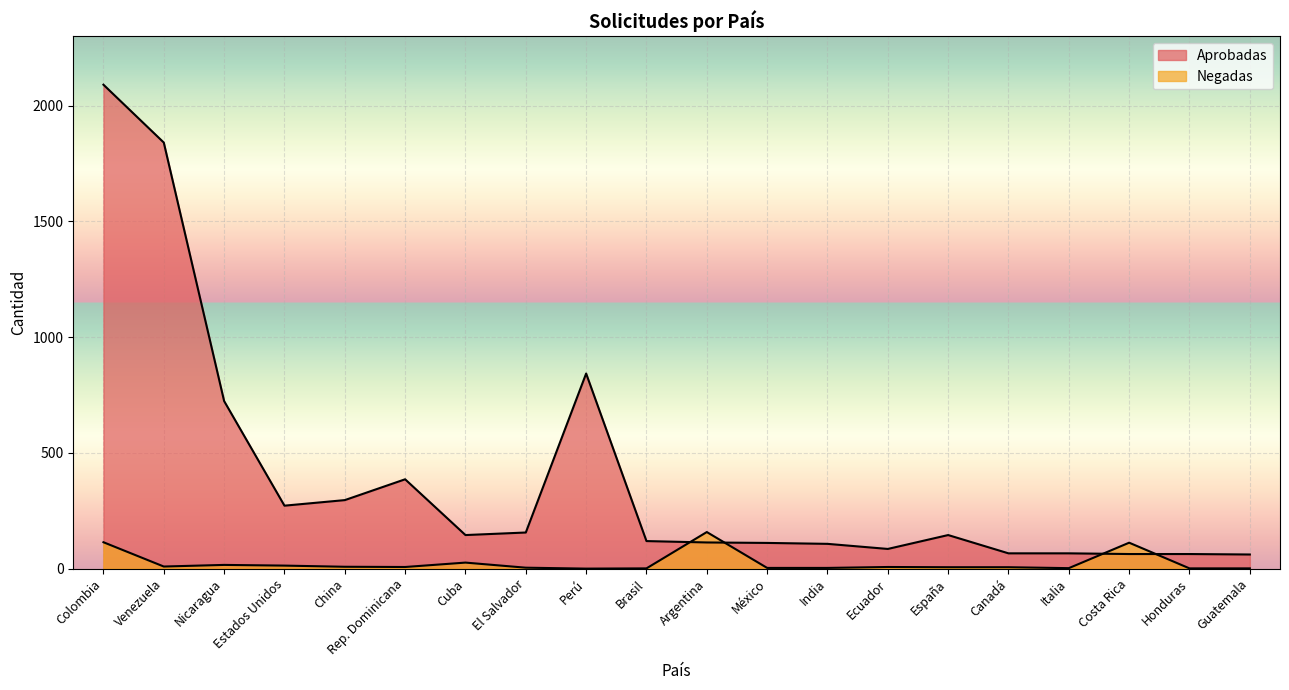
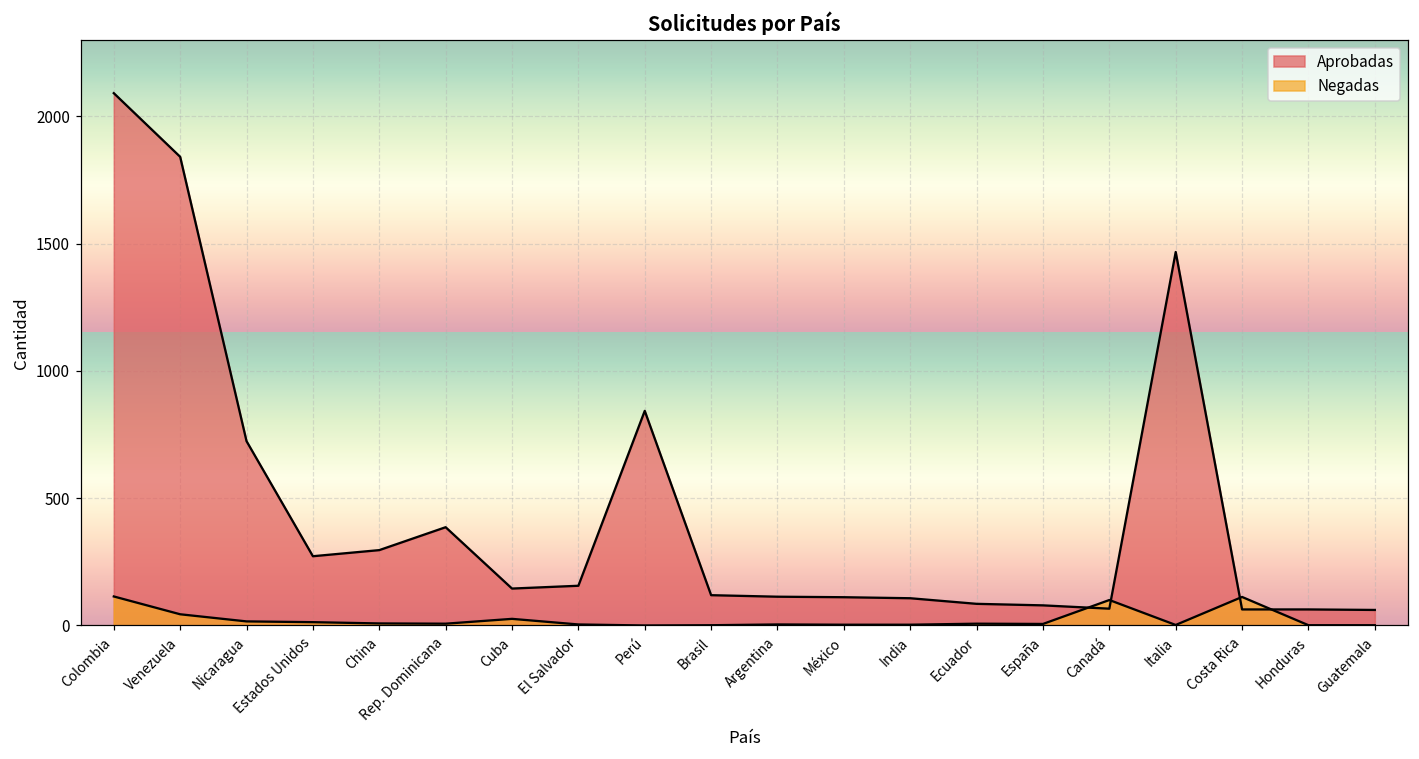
  {
    "Aprobadas": {
      "Colombia": 2090,
      "Venezuela": 1840,
      "Nicaragua": 720,
      "Estados Unidos": 270,
      "China": 300,
      "Rep. Dominicana": 390,
      "Cuba": 150,
      "El Salvador": 160,
      "Perú": 840,
      "Brasil": 120,
      "Argentina": 110,
      "México": 110,
      "India": 110,
      "Ecuador": 90,
-     "España": 150,
+     "España": 80,
      "Canadá": 70,
-     "Italia": 70,
+     "Italia": 1470,
      "Costa Rica": 60,
      "Honduras": 60,
      "Guatemala": 60
    },
    "Negadas": {
      "Colombia": 110,
-     "Venezuela": 10,
+     "Venezuela": 40,
      "Nicaragua": 20,
      "Estados Unidos": 10,
      "China": 10,
      "Rep. Dominicana": 10,
      "Cuba": 30,
      "El Salvador": 0,
      "Perú": 0,
      "Brasil": 0,
-     "Argentina": 160,
+     "Argentina": 0,
      "México": 0,
      "India": 0,
      "Ecuador": 10,
      "España": 10,
-     "Canadá": 10,
+     "Canadá": 100,
      "Italia": 0,
      "Costa Rica": 110,
      "Honduras": 0,
      "Guatemala": 0
    }
  }
